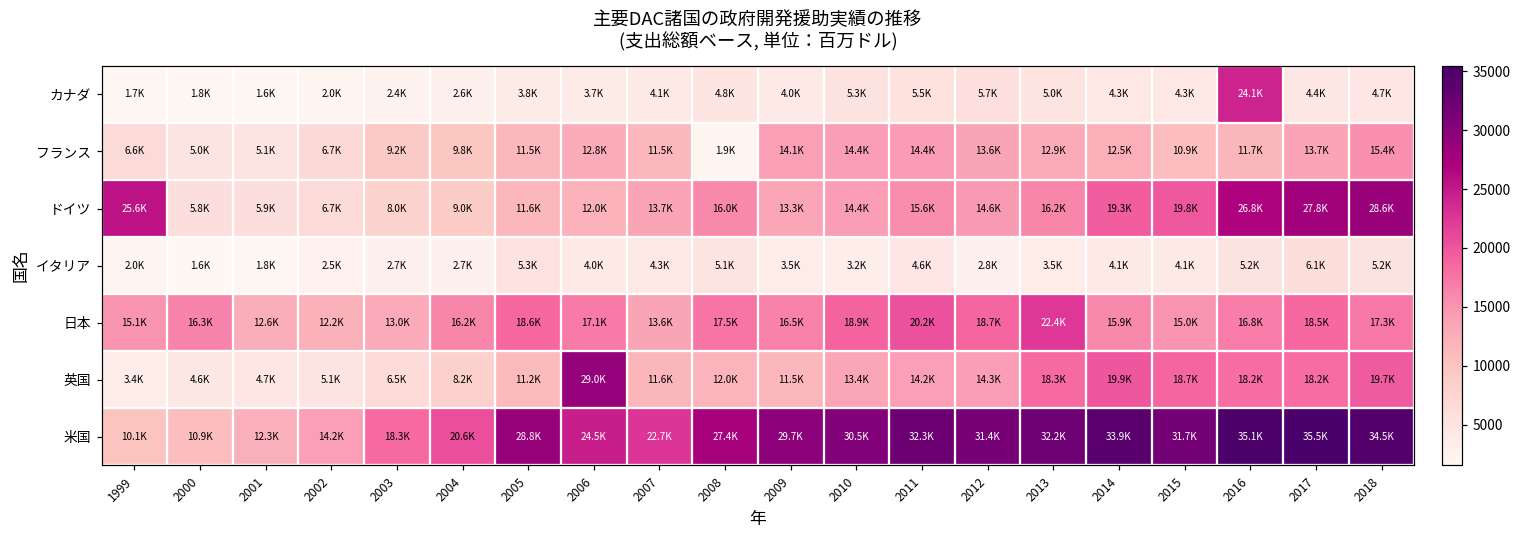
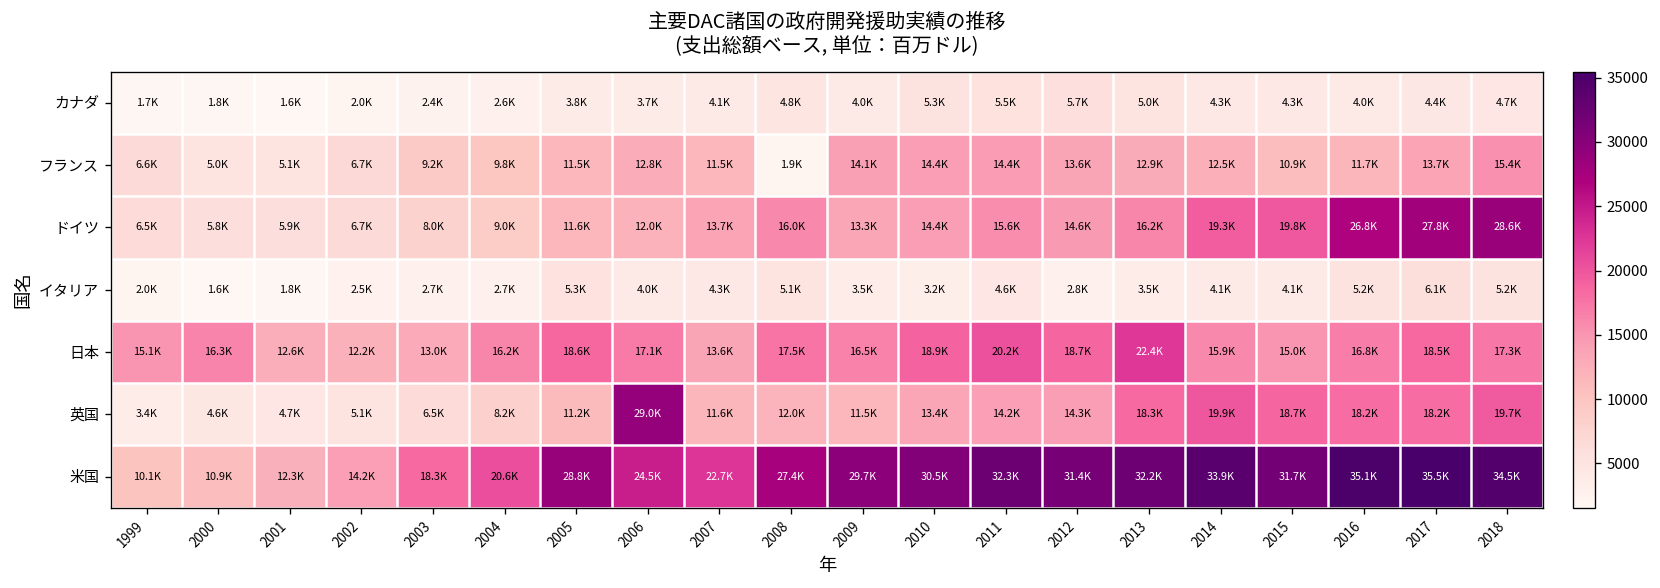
  {
    "カナダ": {
      "1999": "1.7K",
      "2000": "1.8K",
      "2001": "1.6K",
      "2002": "2.0K",
      "2003": "2.4K",
      "2004": "2.6K",
      "2005": "3.8K",
      "2006": "3.7K",
      "2007": "4.1K",
      "2008": "4.8K",
      "2009": "4.0K",
      "2010": "5.3K",
      "2011": "5.5K",
      "2012": "5.7K",
      "2013": "5.0K",
      "2014": "4.3K",
      "2015": "4.3K",
-     "2016": "24.1K",
+     "2016": "4.0K",
      "2017": "4.4K",
      "2018": "4.7K"
    },
    "フランス": {
      "1999": "6.6K",
      "2000": "5.0K",
      "2001": "5.1K",
      "2002": "6.7K",
      "2003": "9.2K",
      "2004": "9.8K",
      "2005": "11.5K",
      "2006": "12.8K",
      "2007": "11.5K",
      "2008": "1.9K",
      "2009": "14.1K",
      "2010": "14.4K",
      "2011": "14.4K",
      "2012": "13.6K",
      "2013": "12.9K",
      "2014": "12.5K",
      "2015": "10.9K",
      "2016": "11.7K",
      "2017": "13.7K",
      "2018": "15.4K"
    },
    "ドイツ": {
-     "1999": "25.6K",
+     "1999": "6.5K",
      "2000": "5.8K",
      "2001": "5.9K",
      "2002": "6.7K",
      "2003": "8.0K",
      "2004": "9.0K",
      "2005": "11.6K",
      "2006": "12.0K",
      "2007": "13.7K",
      "2008": "16.0K",
      "2009": "13.3K",
      "2010": "14.4K",
      "2011": "15.6K",
      "2012": "14.6K",
      "2013": "16.2K",
      "2014": "19.3K",
      "2015": "19.8K",
      "2016": "26.8K",
      "2017": "27.8K",
      "2018": "28.6K"
    },
    "イタリア": {
      "1999": "2.0K",
      "2000": "1.6K",
      "2001": "1.8K",
      "2002": "2.5K",
      "2003": "2.7K",
      "2004": "2.7K",
      "2005": "5.3K",
      "2006": "4.0K",
      "2007": "4.3K",
      "2008": "5.1K",
      "2009": "3.5K",
      "2010": "3.2K",
      "2011": "4.6K",
      "2012": "2.8K",
      "2013": "3.5K",
      "2014": "4.1K",
      "2015": "4.1K",
      "2016": "5.2K",
      "2017": "6.1K",
      "2018": "5.2K"
    },
    "日本": {
      "1999": "15.1K",
      "2000": "16.3K",
      "2001": "12.6K",
      "2002": "12.2K",
      "2003": "13.0K",
      "2004": "16.2K",
      "2005": "18.6K",
      "2006": "17.1K",
      "2007": "13.6K",
      "2008": "17.5K",
      "2009": "16.5K",
      "2010": "18.9K",
      "2011": "20.2K",
      "2012": "18.7K",
      "2013": "22.4K",
      "2014": "15.9K",
      "2015": "15.0K",
      "2016": "16.8K",
      "2017": "18.5K",
      "2018": "17.3K"
    },
    "英国": {
      "1999": "3.4K",
      "2000": "4.6K",
      "2001": "4.7K",
      "2002": "5.1K",
      "2003": "6.5K",
      "2004": "8.2K",
      "2005": "11.2K",
      "2006": "29.0K",
      "2007": "11.6K",
      "2008": "12.0K",
      "2009": "11.5K",
      "2010": "13.4K",
      "2011": "14.2K",
      "2012": "14.3K",
      "2013": "18.3K",
      "2014": "19.9K",
      "2015": "18.7K",
      "2016": "18.2K",
      "2017": "18.2K",
      "2018": "19.7K"
    },
    "米国": {
      "1999": "10.1K",
      "2000": "10.9K",
      "2001": "12.3K",
      "2002": "14.2K",
      "2003": "18.3K",
      "2004": "20.6K",
      "2005": "28.8K",
      "2006": "24.5K",
      "2007": "22.7K",
      "2008": "27.4K",
      "2009": "29.7K",
      "2010": "30.5K",
      "2011": "32.3K",
      "2012": "31.4K",
      "2013": "32.2K",
      "2014": "33.9K",
      "2015": "31.7K",
      "2016": "35.1K",
      "2017": "35.5K",
      "2018": "34.5K"
    }
  }
